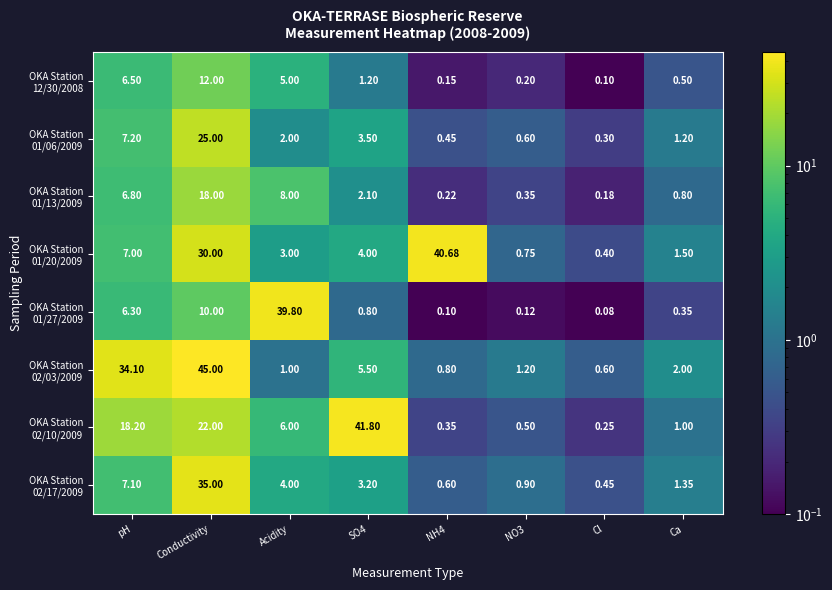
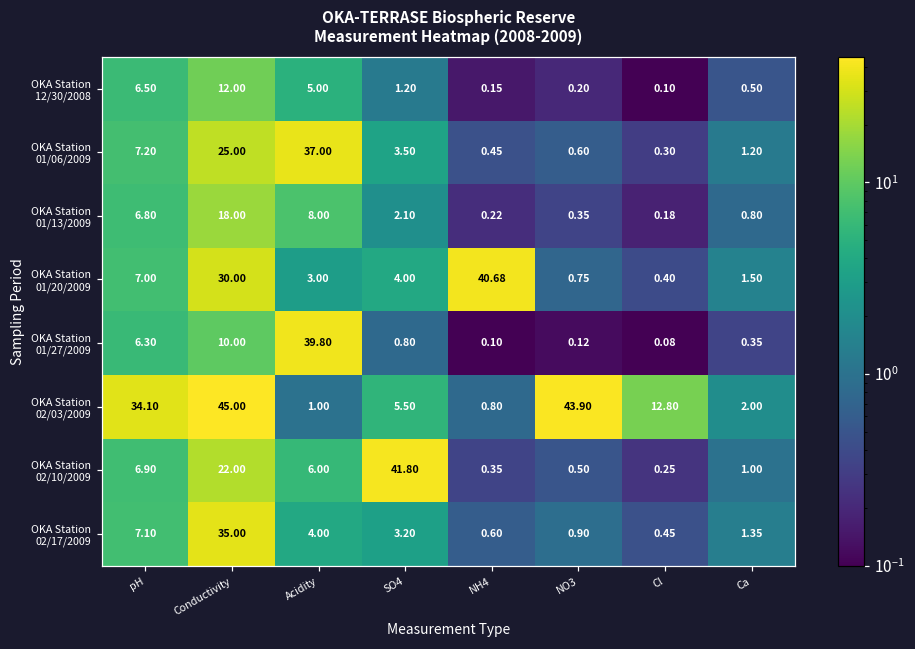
  {
    "OKA Station 12/30/2008": {
      "pH": 6.50,
      "Conductivity": 12.00,
      "Acidity": 5.00,
      "SO4": 1.20,
      "NH4": 0.15,
      "NO3": 0.20,
      "Cl": 0.10,
      "Ca": 0.50
    },
    "OKA Station 01/06/2009": {
      "pH": 7.20,
      "Conductivity": 25.00,
-     "Acidity": 2.00,
+     "Acidity": 37.00,
      "SO4": 3.50,
      "NH4": 0.45,
      "NO3": 0.60,
      "Cl": 0.30,
      "Ca": 1.20
    },
    "OKA Station 01/13/2009": {
      "pH": 6.80,
      "Conductivity": 18.00,
      "Acidity": 8.00,
      "SO4": 2.10,
      "NH4": 0.22,
      "NO3": 0.35,
      "Cl": 0.18,
      "Ca": 0.80
    },
    "OKA Station 01/20/2009": {
      "pH": 7.00,
      "Conductivity": 30.00,
      "Acidity": 3.00,
      "SO4": 4.00,
      "NH4": 40.68,
      "NO3": 0.75,
      "Cl": 0.40,
      "Ca": 1.50
    },
    "OKA Station 01/27/2009": {
      "pH": 6.30,
      "Conductivity": 10.00,
      "Acidity": 39.80,
      "SO4": 0.80,
      "NH4": 0.10,
      "NO3": 0.12,
      "Cl": 0.08,
      "Ca": 0.35
    },
    "OKA Station 02/03/2009": {
      "pH": 34.10,
      "Conductivity": 45.00,
      "Acidity": 1.00,
      "SO4": 5.50,
      "NH4": 0.80,
-     "NO3": 1.20,
-     "Cl": 0.60,
+     "NO3": 43.90,
+     "Cl": 12.80,
      "Ca": 2.00
    },
    "OKA Station 02/10/2009": {
-     "pH": 18.20,
+     "pH": 6.90,
      "Conductivity": 22.00,
      "Acidity": 6.00,
      "SO4": 41.80,
      "NH4": 0.35,
      "NO3": 0.50,
      "Cl": 0.25,
      "Ca": 1.00
    },
    "OKA Station 02/17/2009": {
      "pH": 7.10,
      "Conductivity": 35.00,
      "Acidity": 4.00,
      "SO4": 3.20,
      "NH4": 0.60,
      "NO3": 0.90,
      "Cl": 0.45,
      "Ca": 1.35
    }
  }
